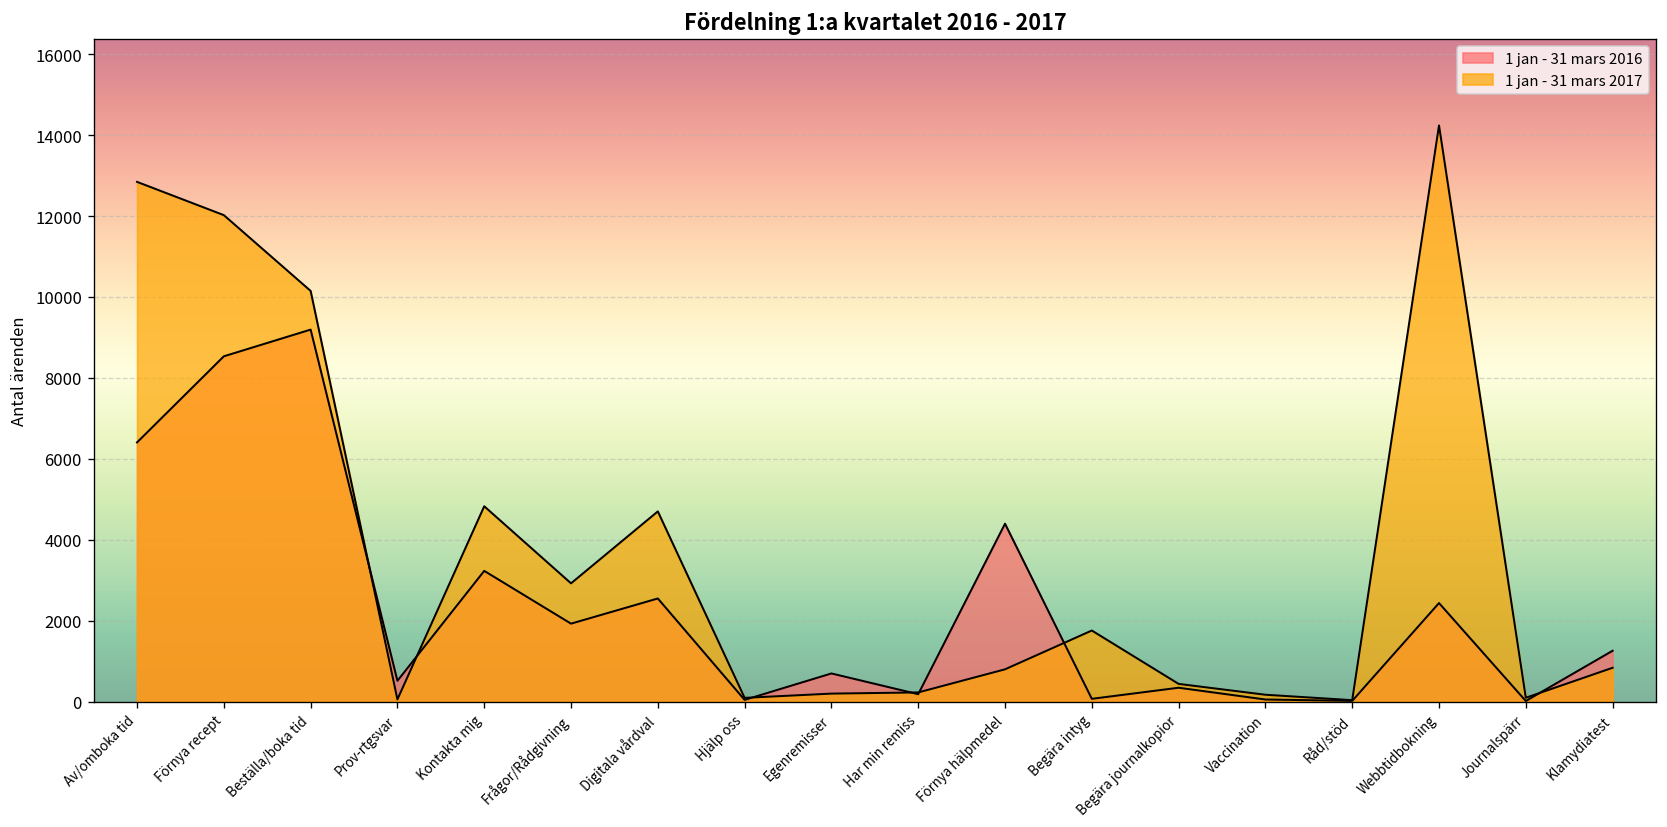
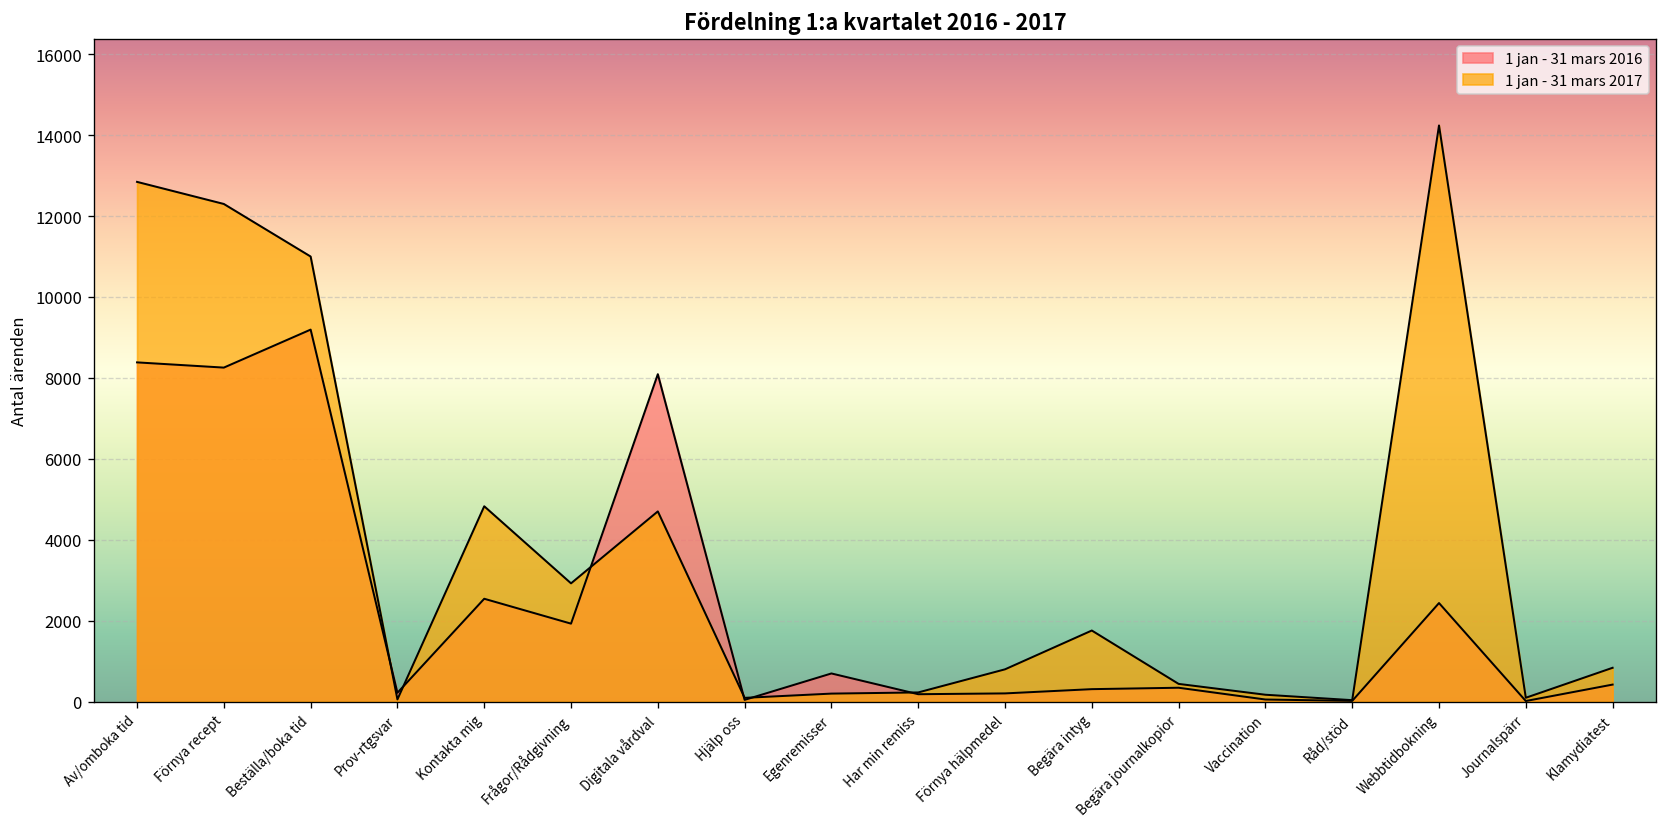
  {
    "1 jan - 31 mars 2016": {
-     "Av/omboka tid": 6400,
-     "Förnya recept": 8500,
+     "Av/omboka tid": 8400,
+     "Förnya recept": 8300,
      "Beställa/boka tid": 9200,
-     "Prov-rtgsvar": 500,
-     "Kontakta mig": 3200,
+     "Prov-rtgsvar": 200,
+     "Kontakta mig": 2500,
      "Frågor/Rådgivning": 1900,
-     "Digitala vårdval": 2500,
+     "Digitala vårdval": 8100,
      "Egenremisser": 700,
-     "Förnya hälpmedel": 4400,
-     "Begära intyg": 100,
+     "Förnya hälpmedel": 200,
+     "Begära intyg": 300,
      "Begära journalkopior": 300,
      "Vaccination": 100,
      "Webbtidbokning": 2400,
      "Journalspärr": 0,
-     "Klamydiatest": 1300
+     "Klamydiatest": 400
    },
    "1 jan - 31 mars 2017": {
      "Av/omboka tid": 12800,
-     "Förnya recept": 12000,
-     "Beställa/boka tid": 10200,
+     "Förnya recept": 12300,
+     "Beställa/boka tid": 11000,
      "Prov-rtgsvar": 100,
      "Kontakta mig": 4800,
      "Frågor/Rådgivning": 2900,
      "Digitala vårdval": 4700,
      "Egenremisser": 200,
      "Förnya hälpmedel": 800,
      "Begära intyg": 1800,
      "Begära journalkopior": 400,
      "Vaccination": 200,
      "Webbtidbokning": 14200,
      "Journalspärr": 100,
      "Klamydiatest": 800
    }
  }
